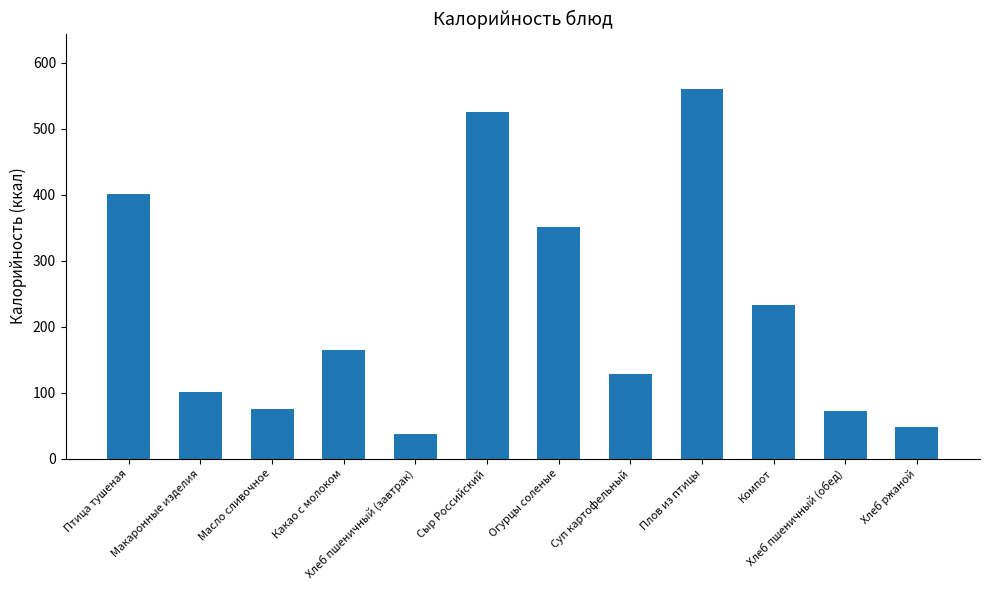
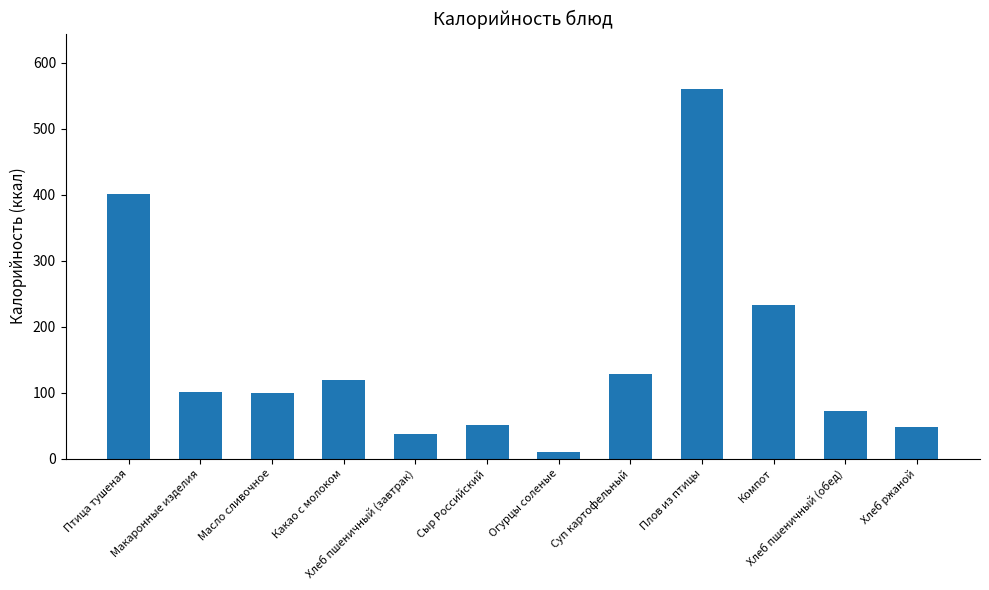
  {
    "Птица тушеная": 400,
    "Макаронные изделия": 100,
-   "Масло сливочное": 80,
-   "Какао с молоком": 170,
+   "Масло сливочное": 100,
+   "Какао с молоком": 120,
    "Хлеб пшеничный (завтрак)": 40,
-   "Сыр Российский": 530,
-   "Огурцы соленые": 350,
+   "Сыр Российский": 50,
+   "Огурцы соленые": 10,
    "Суп картофельный": 130,
    "Плов из птицы": 560,
    "Компот": 230,
    "Хлеб пшеничный (обед)": 70,
    "Хлеб ржаной": 50
  }
